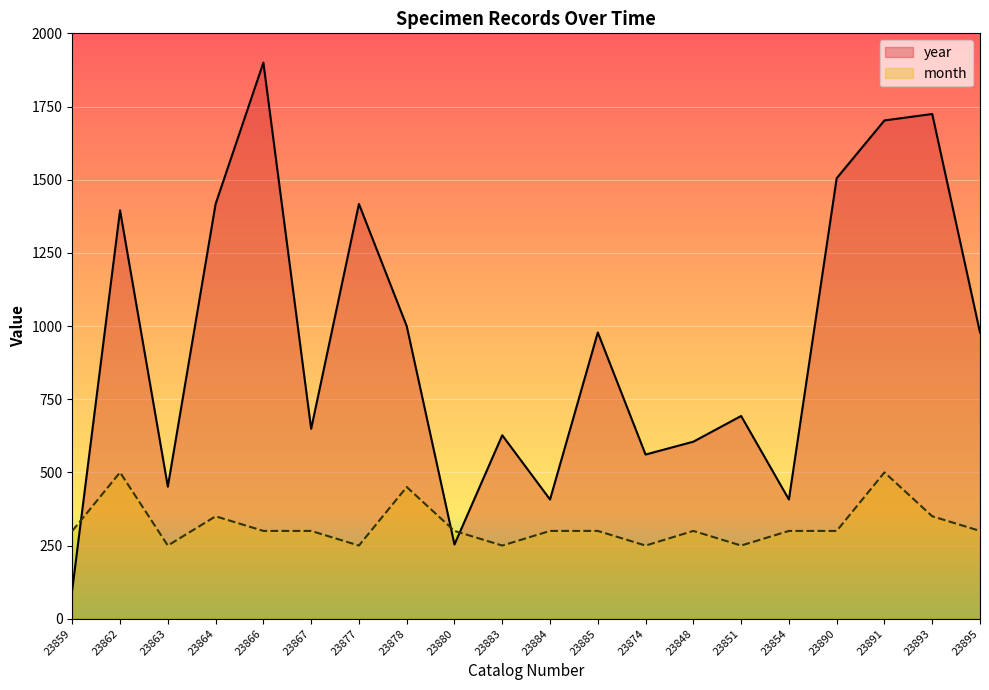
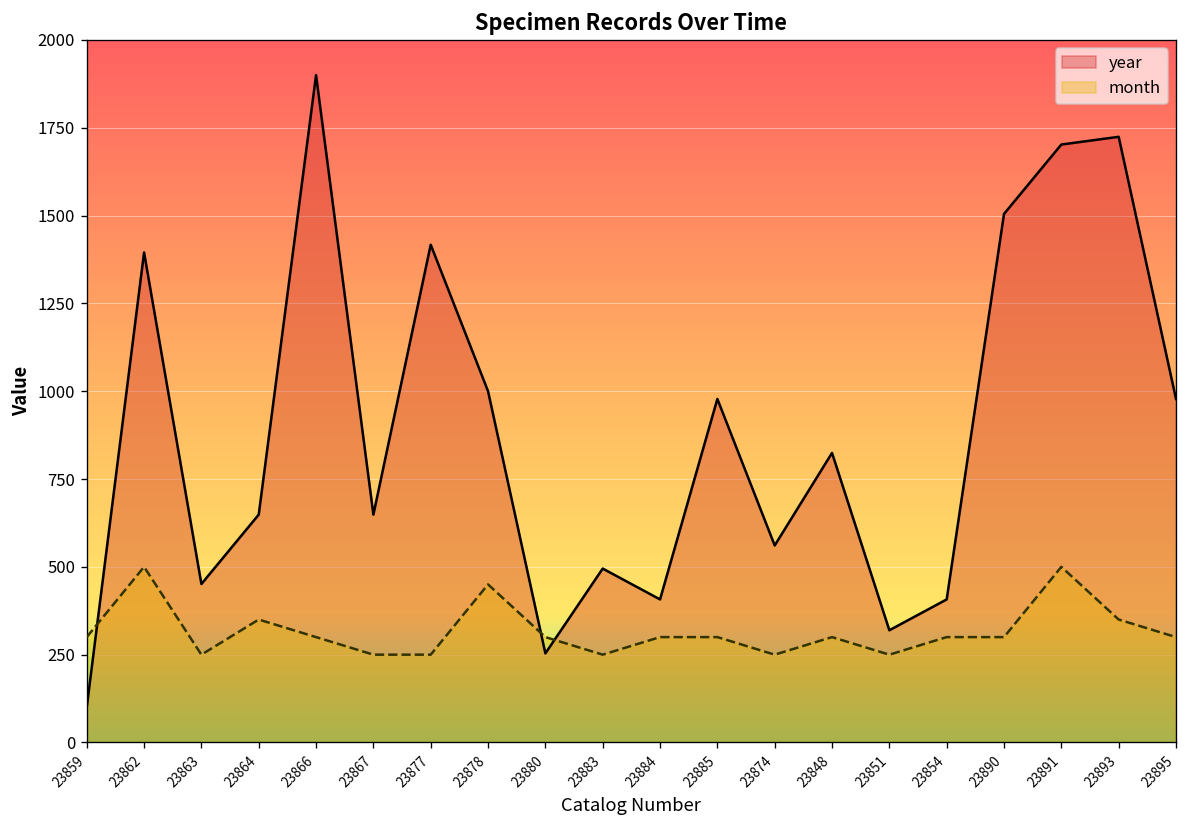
  {
    "year": {
      "23859": 100,
      "23862": 1400,
      "23863": 450,
-     "23864": 1420,
+     "23864": 650,
      "23866": 1900,
      "23867": 650,
      "23877": 1420,
      "23878": 1000,
      "23880": 250,
-     "23883": 630,
+     "23883": 500,
      "23884": 410,
      "23885": 980,
      "23874": 560,
-     "23848": 600,
-     "23851": 690,
+     "23848": 820,
+     "23851": 320,
      "23854": 410,
      "23890": 1500,
      "23891": 1700,
      "23893": 1720,
      "23895": 980
    },
    "month": {
      "23859": 300,
      "23862": 500,
      "23863": 250,
      "23864": 350,
      "23866": 300,
-     "23867": 300,
+     "23867": 250,
      "23877": 250,
      "23878": 450,
      "23880": 300,
      "23883": 250,
      "23884": 300,
      "23885": 300,
      "23874": 250,
      "23848": 300,
      "23851": 250,
      "23854": 300,
      "23890": 300,
      "23891": 500,
      "23893": 350,
      "23895": 300
    }
  }
